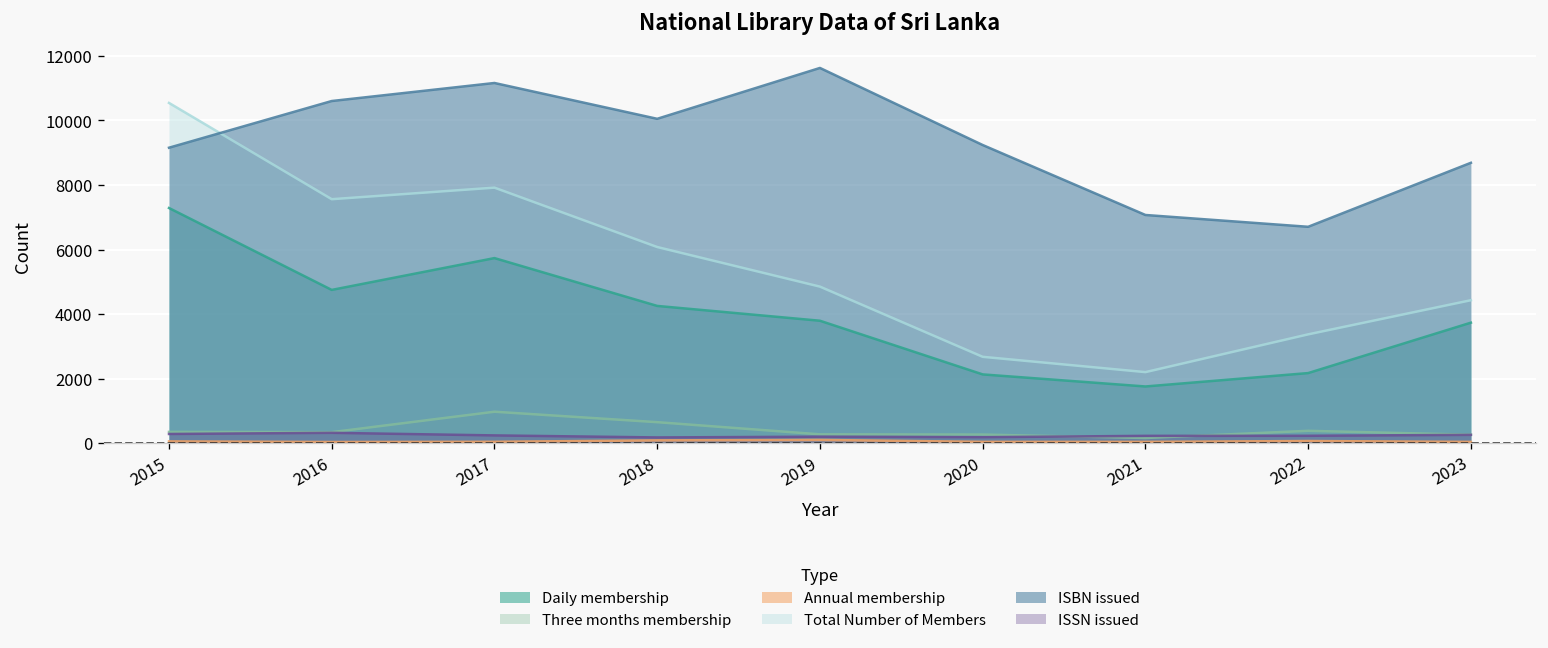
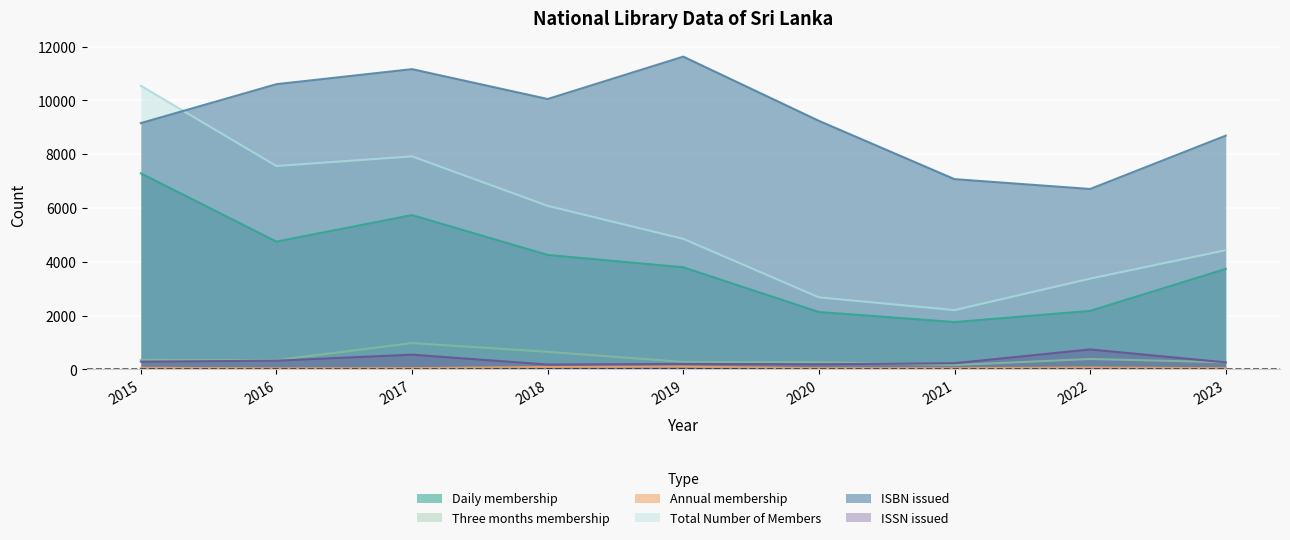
  {
    "Annual membership": {
      "2015": 100,
      "2016": 0,
      "2017": 0,
      "2019": 100,
      "2020": 0,
      "2021": 0,
      "2022": 100,
      "2023": 0
    },
    "ISSN issued": {
-     "2017": 200,
-     "2022": 200
+     "2017": 500,
+     "2022": 700
    }
  }
